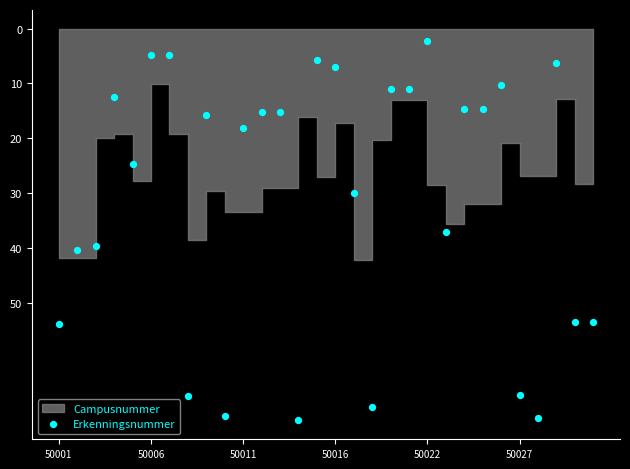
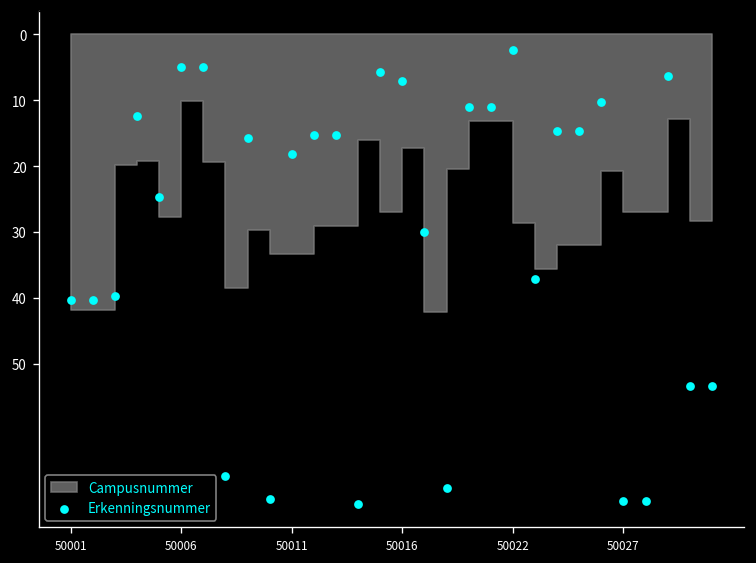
  {
    "Erkenningsnummer": {
-     "50001": 54,
-     "50027": 67
+     "50001": 40,
+     "50027": 71
    }
  }
